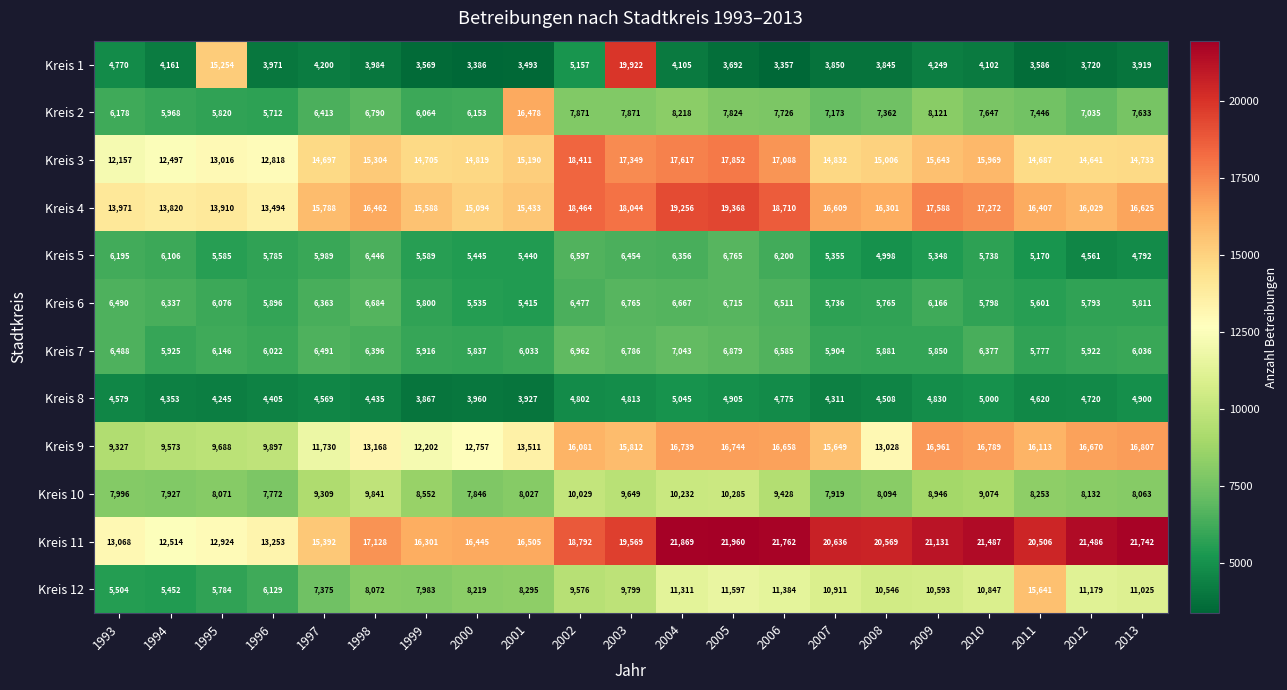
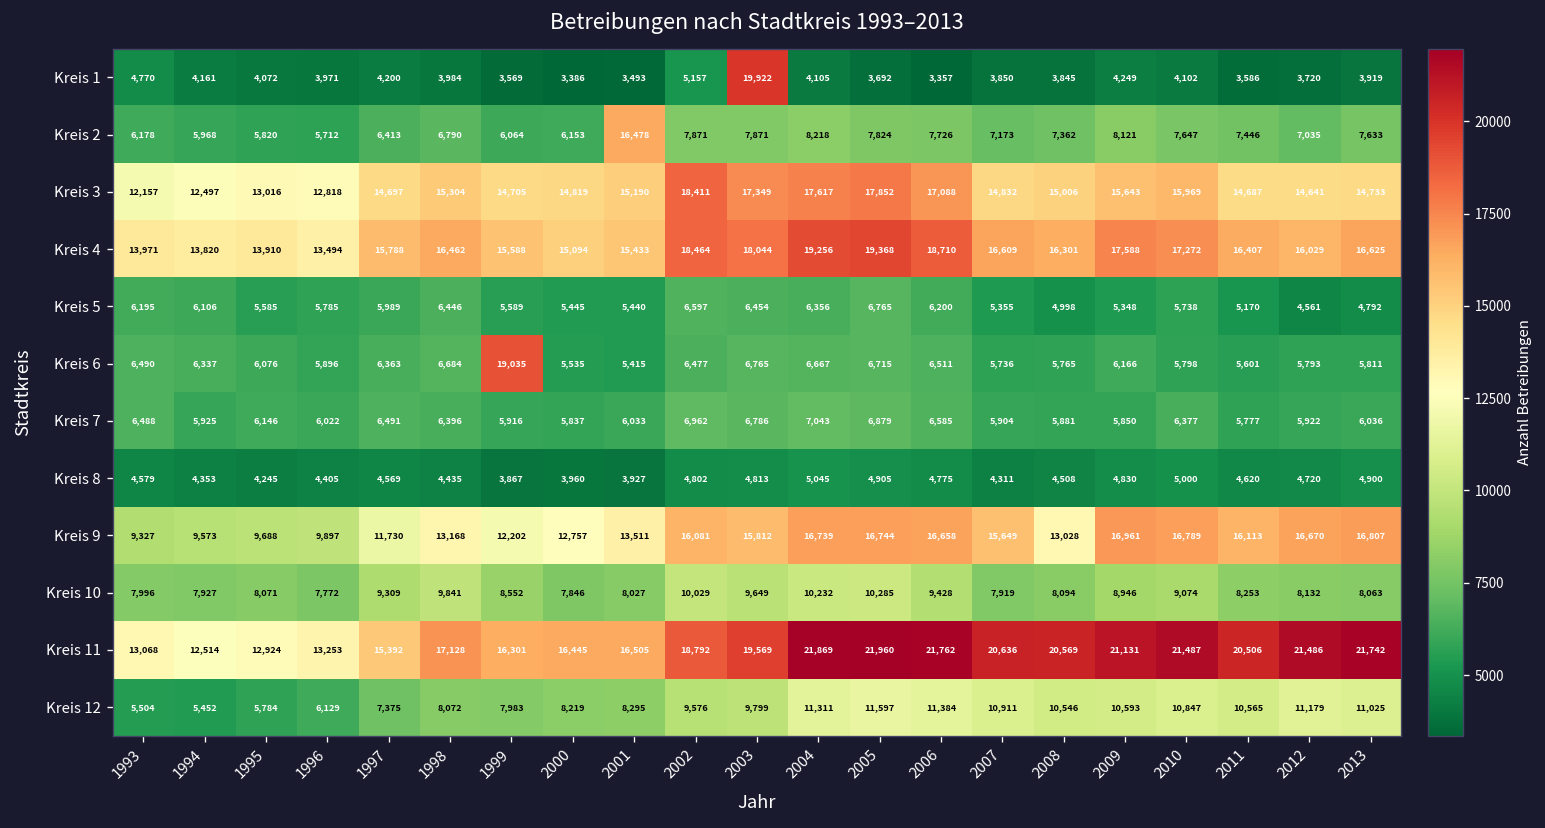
  {
    "Kreis 1": {
      "1993": "4,770",
      "1994": "4,161",
-     "1995": "15,254",
+     "1995": "4,072",
      "1996": "3,971",
      "1997": "4,200",
      "1998": "3,984",
      "1999": "3,569",
      "2000": "3,386",
      "2001": "3,493",
      "2002": "5,157",
      "2003": "19,922",
      "2004": "4,105",
      "2005": "3,692",
      "2006": "3,357",
      "2007": "3,850",
      "2008": "3,845",
      "2009": "4,249",
      "2010": "4,102",
      "2011": "3,586",
      "2012": "3,720",
      "2013": "3,919"
    },
    "Kreis 6": {
      "1993": "6,490",
      "1994": "6,337",
      "1995": "6,076",
      "1996": "5,896",
      "1997": "6,363",
      "1998": "6,684",
-     "1999": "5,800",
+     "1999": "19,035",
      "2000": "5,535",
      "2001": "5,415",
      "2002": "6,477",
      "2003": "6,765",
      "2004": "6,667",
      "2005": "6,715",
      "2006": "6,511",
      "2007": "5,736",
      "2008": "5,765",
      "2009": "6,166",
      "2010": "5,798",
      "2011": "5,601",
      "2012": "5,793",
      "2013": "5,811"
    },
    "Kreis 12": {
      "1993": "5,504",
      "1994": "5,452",
      "1995": "5,784",
      "1996": "6,129",
      "1997": "7,375",
      "1998": "8,072",
      "1999": "7,983",
      "2000": "8,219",
      "2001": "8,295",
      "2002": "9,576",
      "2003": "9,799",
      "2004": "11,311",
      "2005": "11,597",
      "2006": "11,384",
      "2007": "10,911",
      "2008": "10,546",
      "2009": "10,593",
      "2010": "10,847",
-     "2011": "15,641",
+     "2011": "10,565",
      "2012": "11,179",
      "2013": "11,025"
    }
  }
